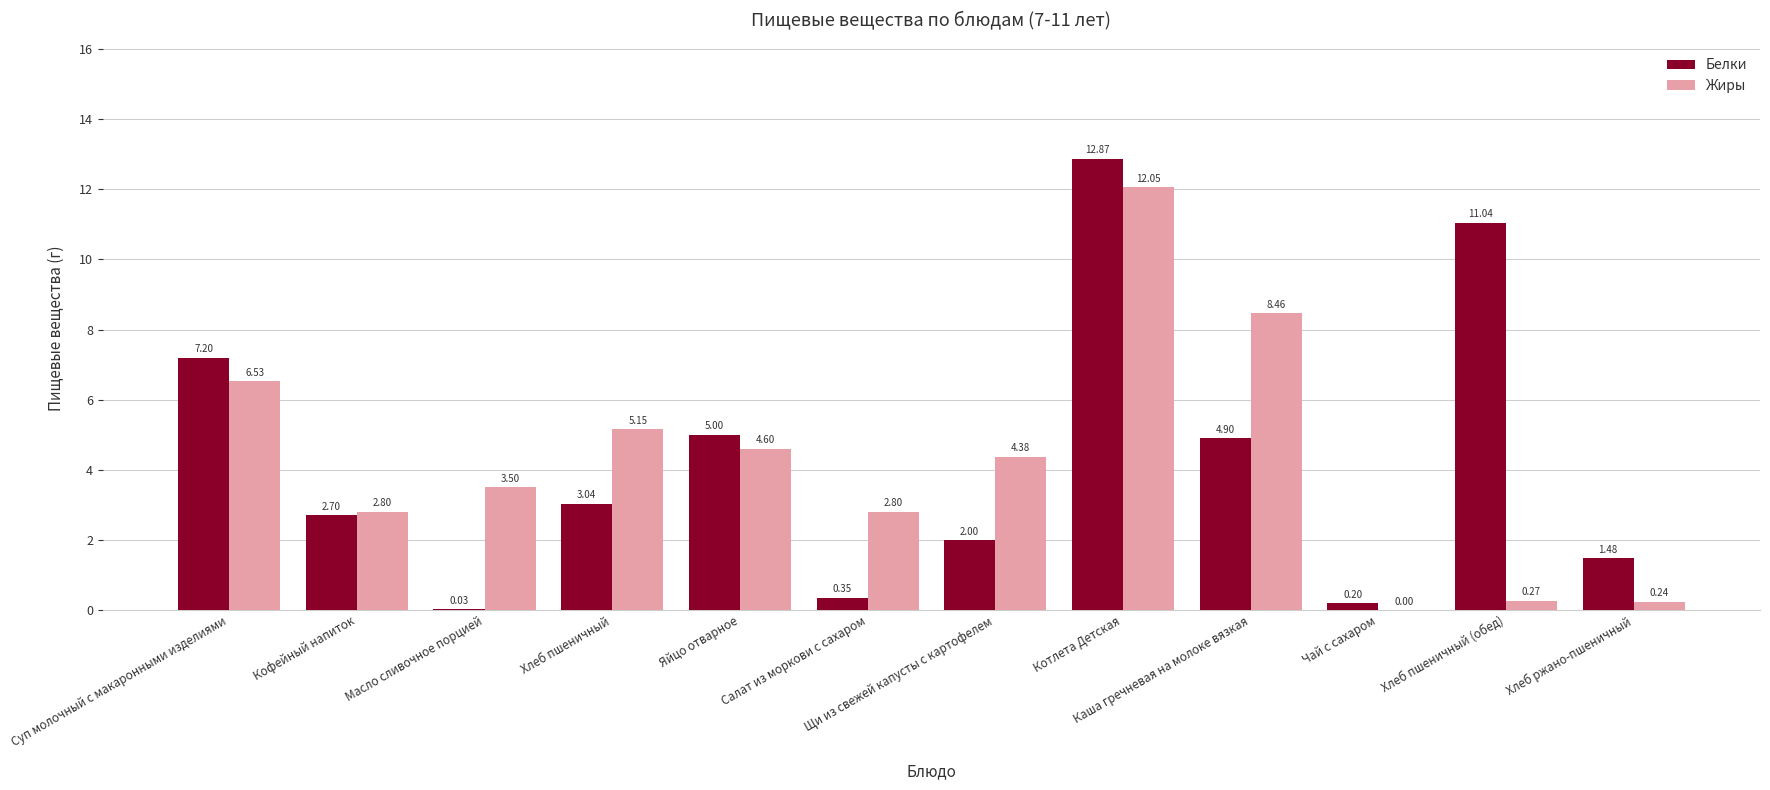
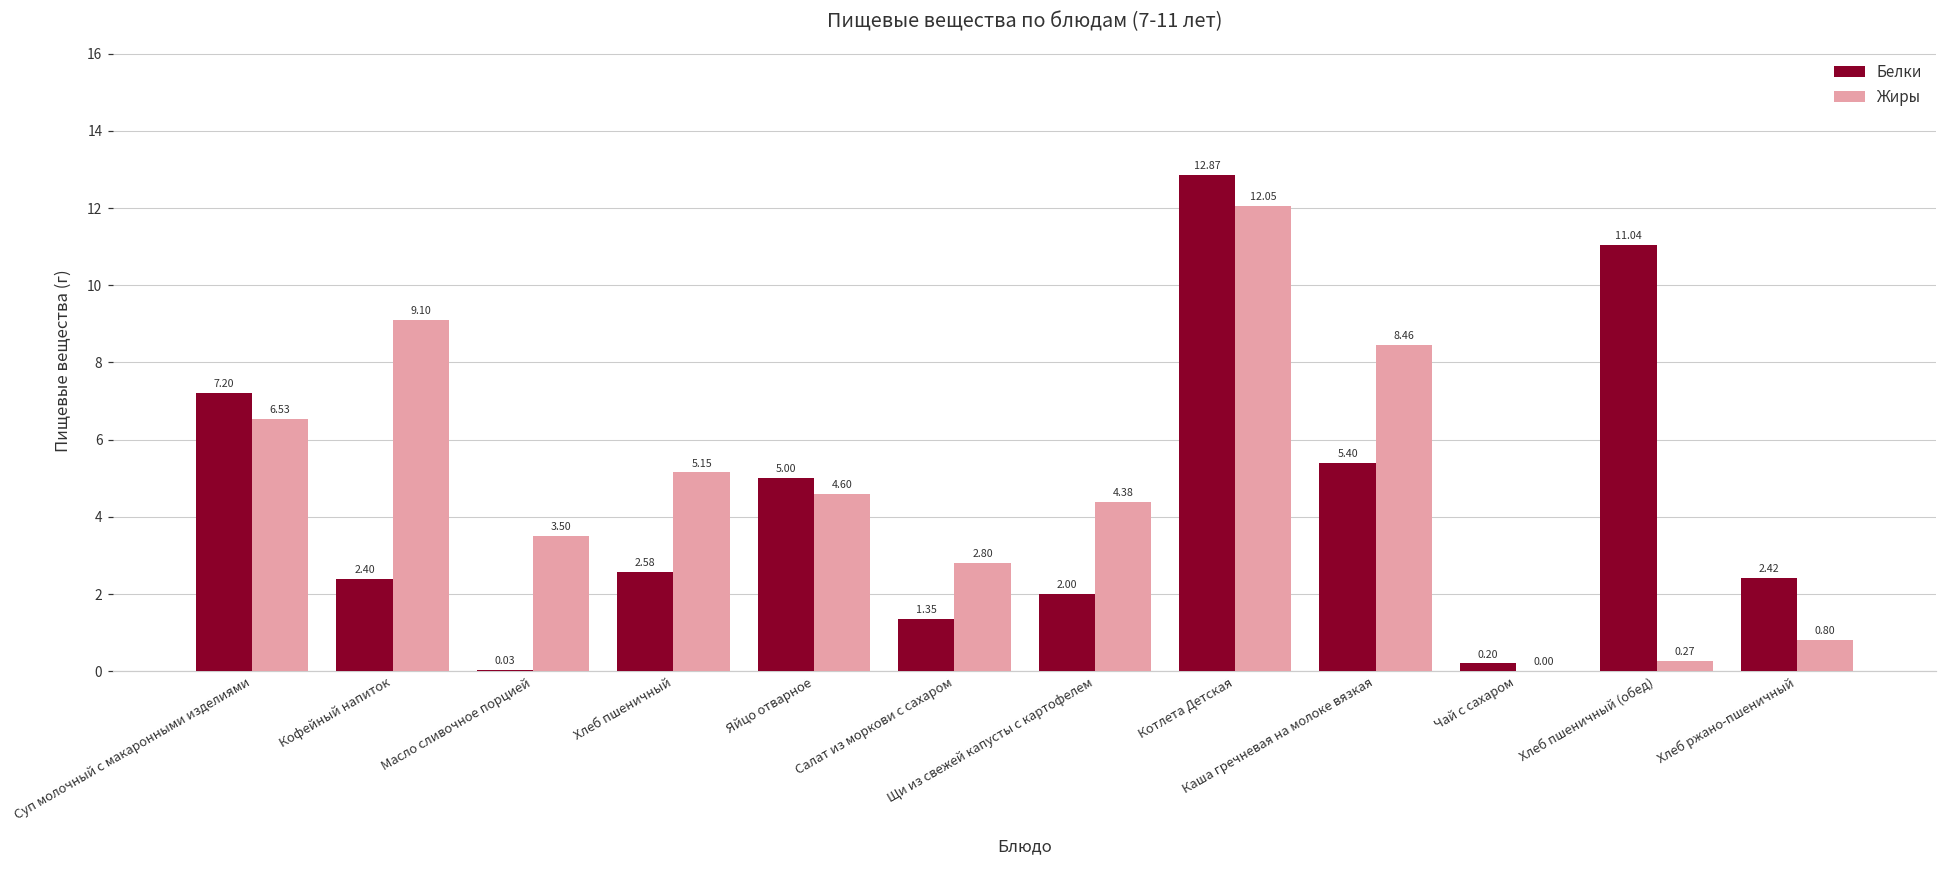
  {
    "Белки": {
      "Суп молочный с макаронными изделиями": 7.20,
-     "Кофейный напиток": 2.70,
+     "Кофейный напиток": 2.40,
      "Масло сливочное порцией": 0.03,
-     "Хлеб пшеничный": 3.04,
+     "Хлеб пшеничный": 2.58,
      "Яйцо отварное": 5.00,
-     "Салат из моркови с сахаром": 0.35,
+     "Салат из моркови с сахаром": 1.35,
      "Щи из свежей капусты с картофелем": 2.00,
      "Котлета Детская": 12.87,
-     "Каша гречневая на молоке вязкая": 4.90,
+     "Каша гречневая на молоке вязкая": 5.40,
      "Чай с сахаром": 0.20,
      "Хлеб пшеничный (обед)": 11.04,
-     "Хлеб ржано-пшеничный": 1.48
+     "Хлеб ржано-пшеничный": 2.42
    },
    "Жиры": {
      "Суп молочный с макаронными изделиями": 6.53,
-     "Кофейный напиток": 2.80,
+     "Кофейный напиток": 9.10,
      "Масло сливочное порцией": 3.50,
      "Хлеб пшеничный": 5.15,
      "Яйцо отварное": 4.60,
      "Салат из моркови с сахаром": 2.80,
      "Щи из свежей капусты с картофелем": 4.38,
      "Котлета Детская": 12.05,
      "Каша гречневая на молоке вязкая": 8.46,
      "Чай с сахаром": 0.00,
      "Хлеб пшеничный (обед)": 0.27,
-     "Хлеб ржано-пшеничный": 0.24
+     "Хлеб ржано-пшеничный": 0.80
    }
  }
